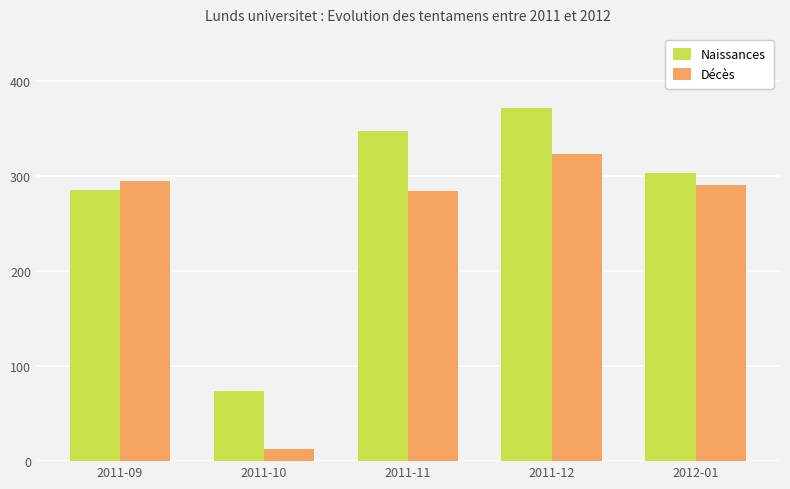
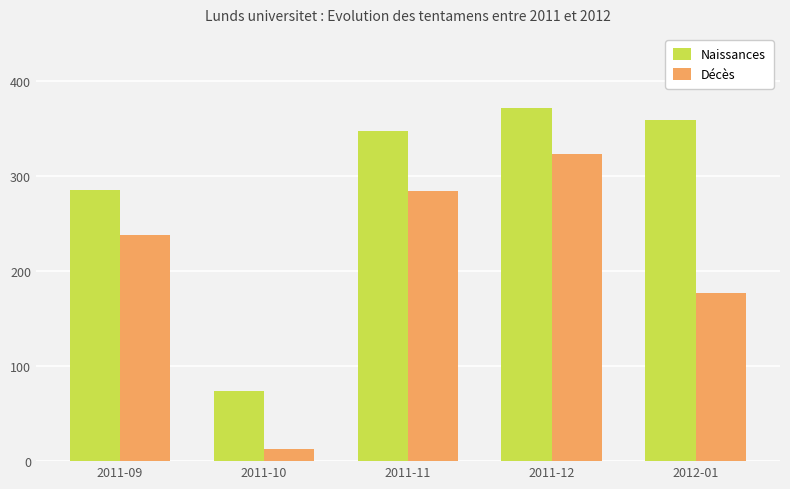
  {
    "Naissances": {
      "2011-09": 290,
      "2011-10": 70,
      "2011-11": 350,
      "2011-12": 370,
-     "2012-01": 300
+     "2012-01": 360
    },
    "Décès": {
-     "2011-09": 300,
+     "2011-09": 240,
      "2011-10": 10,
      "2011-11": 290,
      "2011-12": 320,
-     "2012-01": 290
+     "2012-01": 180
    }
  }
